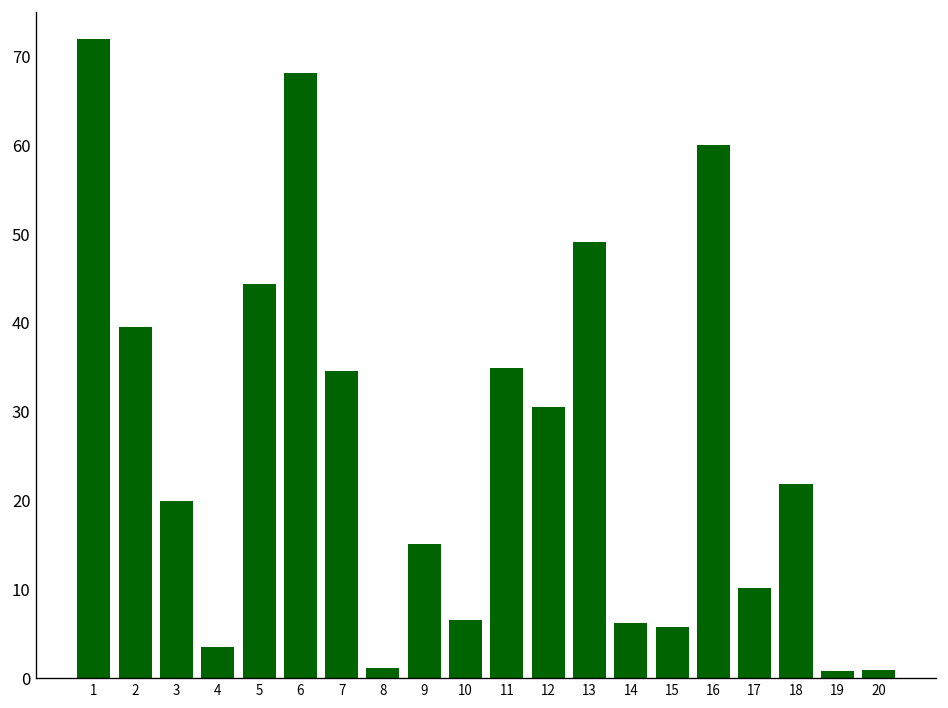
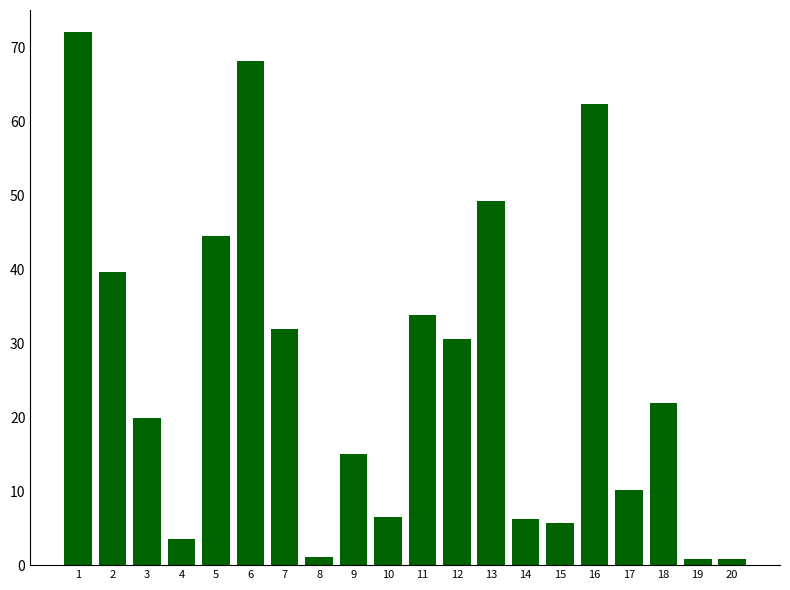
  {
    "1": 72,
    "2": 40,
    "3": 20,
    "4": 4,
    "5": 44,
    "6": 68,
-   "7": 35,
+   "7": 32,
    "8": 1,
    "9": 15,
    "10": 7,
-   "11": 35,
+   "11": 34,
    "12": 31,
    "13": 49,
    "14": 6,
    "15": 6,
-   "16": 60,
+   "16": 62,
    "17": 10,
    "18": 22,
    "19": 1,
    "20": 1
  }
